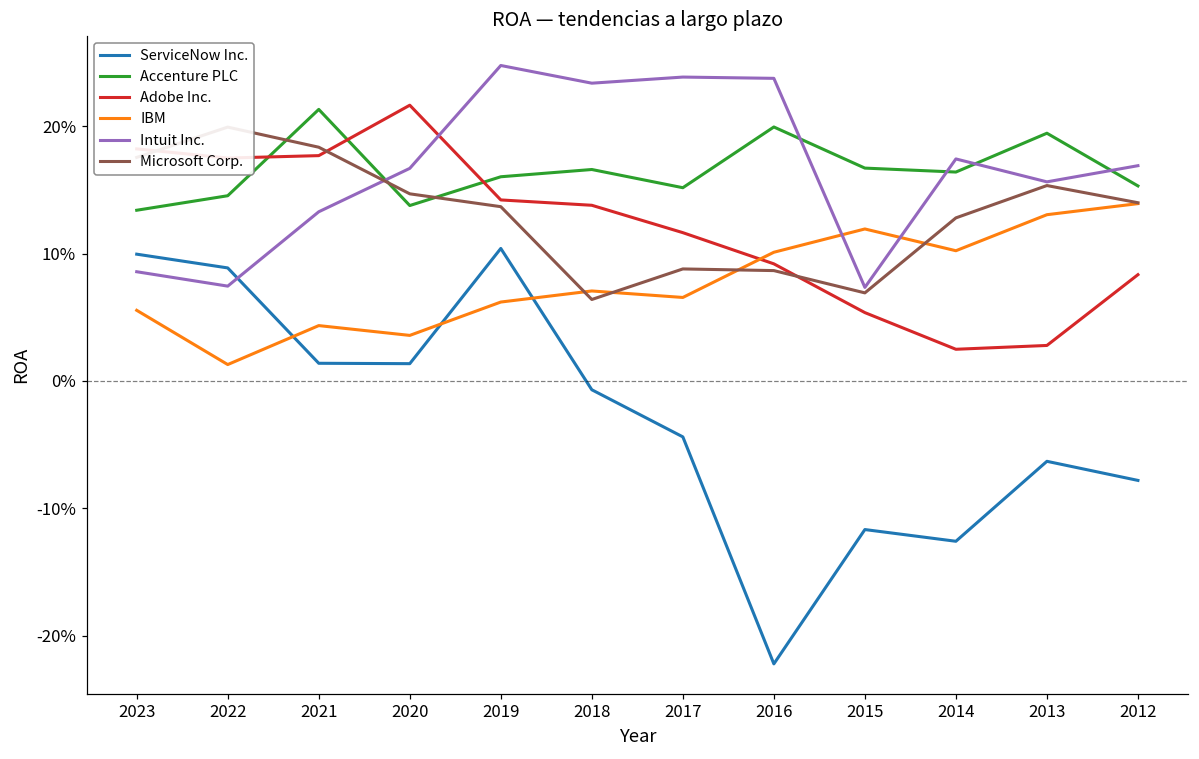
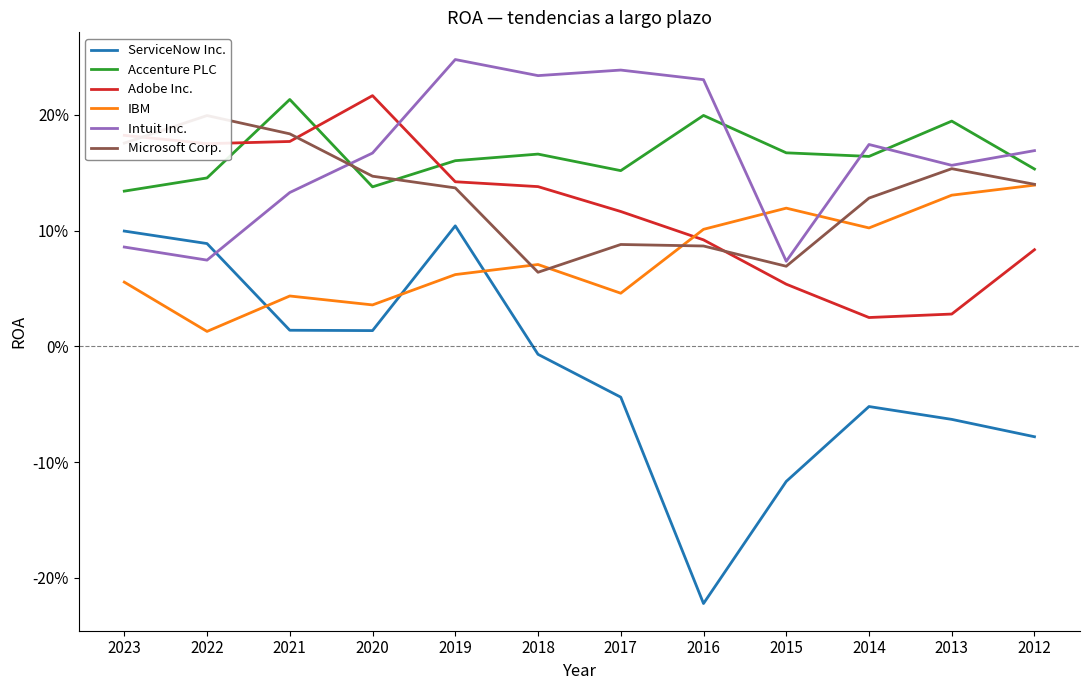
  {
    "ServiceNow Inc.": {
      "2023": "10.0%",
      "2022": "8.9%",
      "2021": "1.4%",
      "2020": "1.4%",
      "2019": "10.4%",
      "2018": "-0.7%",
      "2017": "-4.4%",
      "2016": "-22.2%",
      "2015": "-11.7%",
-     "2014": "-12.6%",
+     "2014": "-5.2%",
      "2013": "-6.3%",
      "2012": "-7.8%"
    },
    "Accenture PLC": {
      "2023": "13.4%",
      "2022": "14.5%",
      "2021": "21.3%",
      "2020": "13.8%",
      "2019": "16.0%",
      "2018": "16.6%",
      "2017": "15.2%",
      "2016": "20.0%",
      "2015": "16.7%",
      "2014": "16.4%",
      "2013": "19.5%",
      "2012": "15.3%"
    },
    "Adobe Inc.": {
      "2021": "17.7%",
      "2020": "21.7%",
      "2019": "14.2%",
      "2018": "13.8%",
      "2017": "11.7%",
      "2016": "9.2%",
      "2015": "5.4%",
      "2014": "2.5%",
      "2013": "2.8%",
      "2012": "8.4%"
    },
    "IBM": {
      "2023": "5.6%",
      "2022": "1.3%",
      "2021": "4.4%",
      "2020": "3.6%",
      "2019": "6.2%",
      "2018": "7.1%",
-     "2017": "6.6%",
+     "2017": "4.6%",
      "2016": "10.1%",
      "2015": "11.9%",
      "2014": "10.2%",
      "2013": "13.1%"
    },
    "Intuit Inc.": {
      "2023": "8.6%",
      "2022": "7.4%",
      "2021": "13.3%",
      "2020": "16.7%",
      "2019": "24.8%",
      "2018": "23.4%",
      "2017": "23.9%",
-     "2016": "23.8%",
+     "2016": "23.0%",
      "2015": "7.4%",
      "2014": "17.4%",
      "2013": "15.6%",
      "2012": "16.9%"
    },
    "Microsoft Corp.": {
      "2021": "18.4%",
      "2020": "14.7%",
      "2019": "13.7%",
      "2018": "6.4%",
      "2017": "8.8%",
      "2016": "8.7%",
      "2015": "6.9%",
      "2014": "12.8%",
      "2013": "15.4%"
    }
  }
